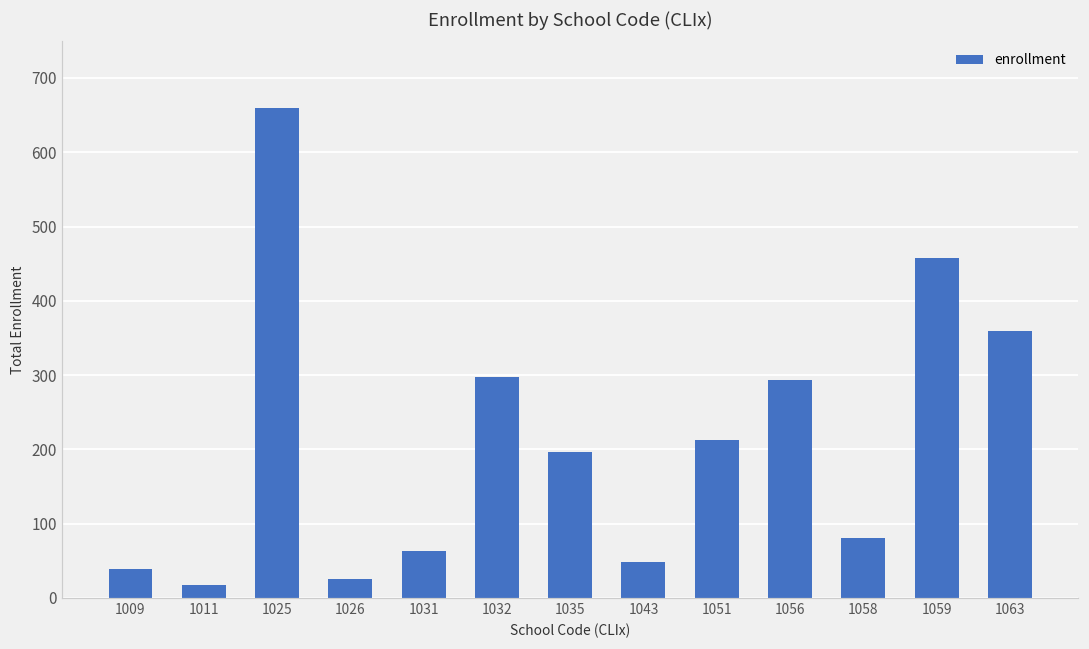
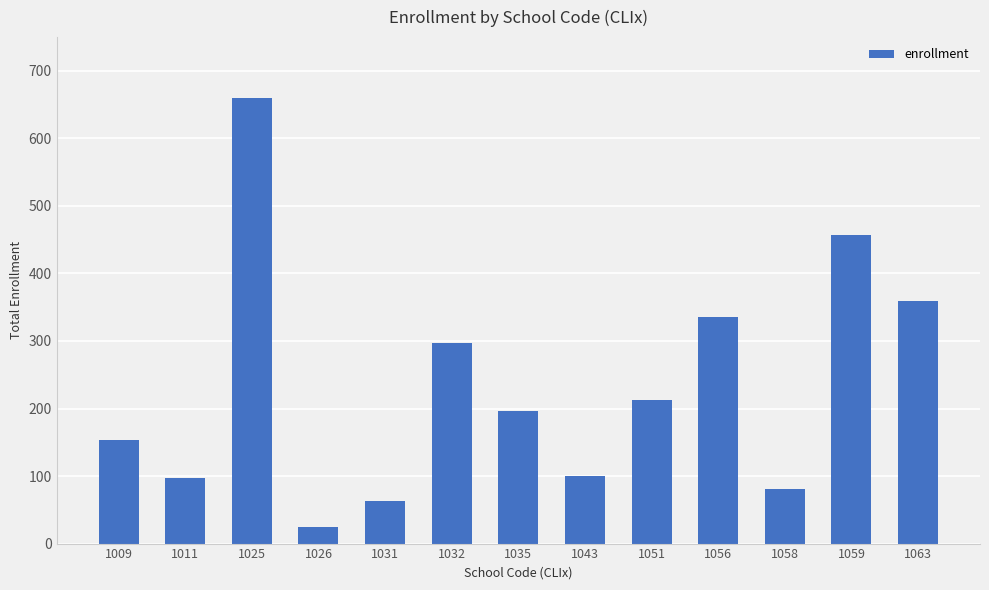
  {
-   "1009": 40,
-   "1011": 20,
+   "1009": 150,
+   "1011": 100,
    "1025": 660,
    "1026": 30,
    "1031": 60,
    "1032": 300,
    "1035": 200,
-   "1043": 50,
+   "1043": 100,
    "1051": 210,
-   "1056": 290,
+   "1056": 340,
    "1058": 80,
    "1059": 460,
    "1063": 360
  }
